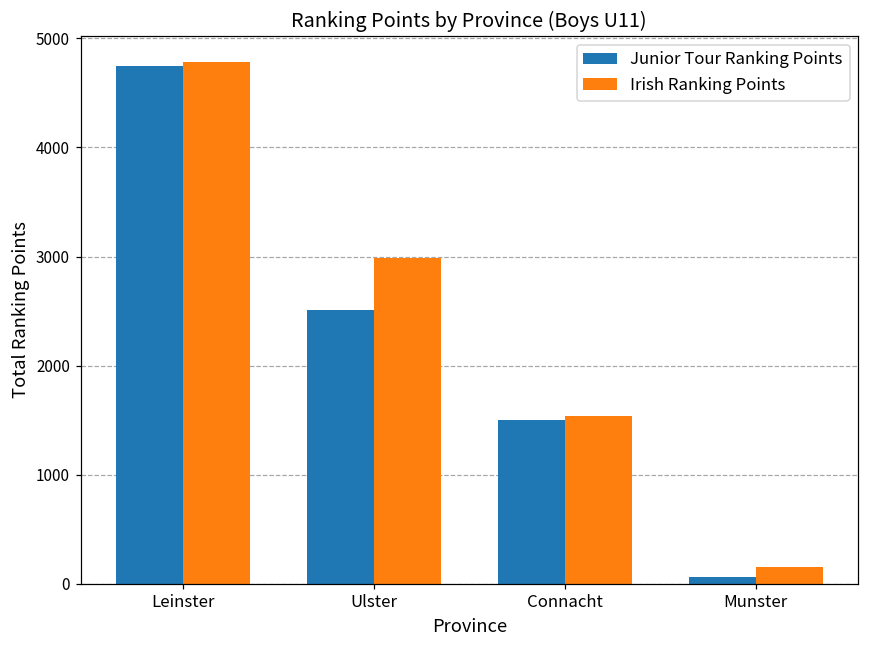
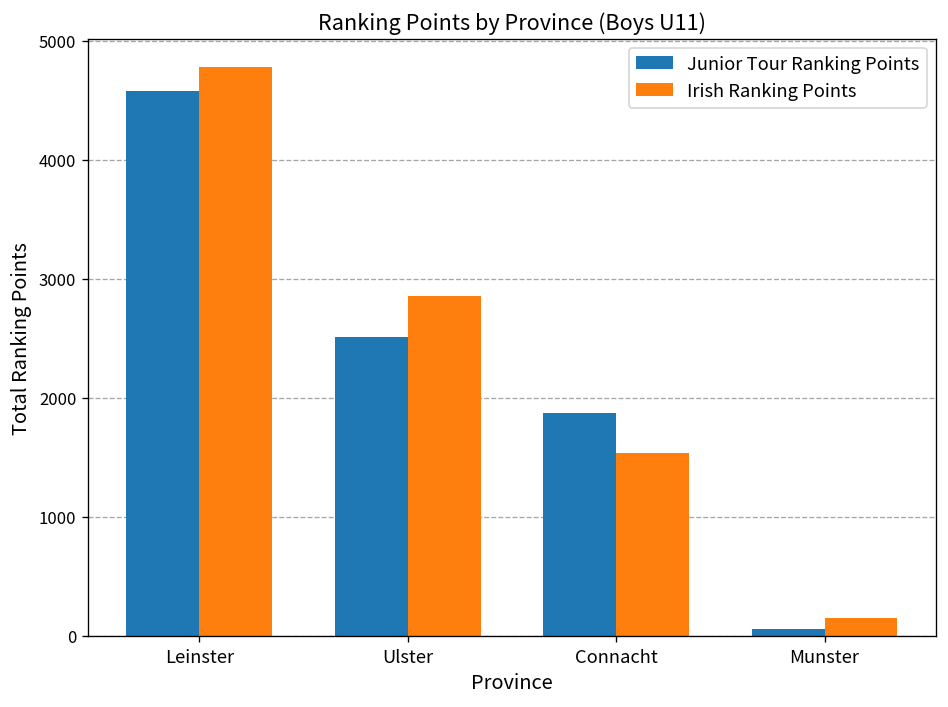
  {
    "Junior Tour Ranking Points": {
-     "Leinster": 4700,
+     "Leinster": 4600,
      "Ulster": 2500,
-     "Connacht": 1500,
+     "Connacht": 1900,
      "Munster": 100
    },
    "Irish Ranking Points": {
      "Leinster": 4800,
-     "Ulster": 3000,
+     "Ulster": 2900,
      "Connacht": 1500,
      "Munster": 200
    }
  }
